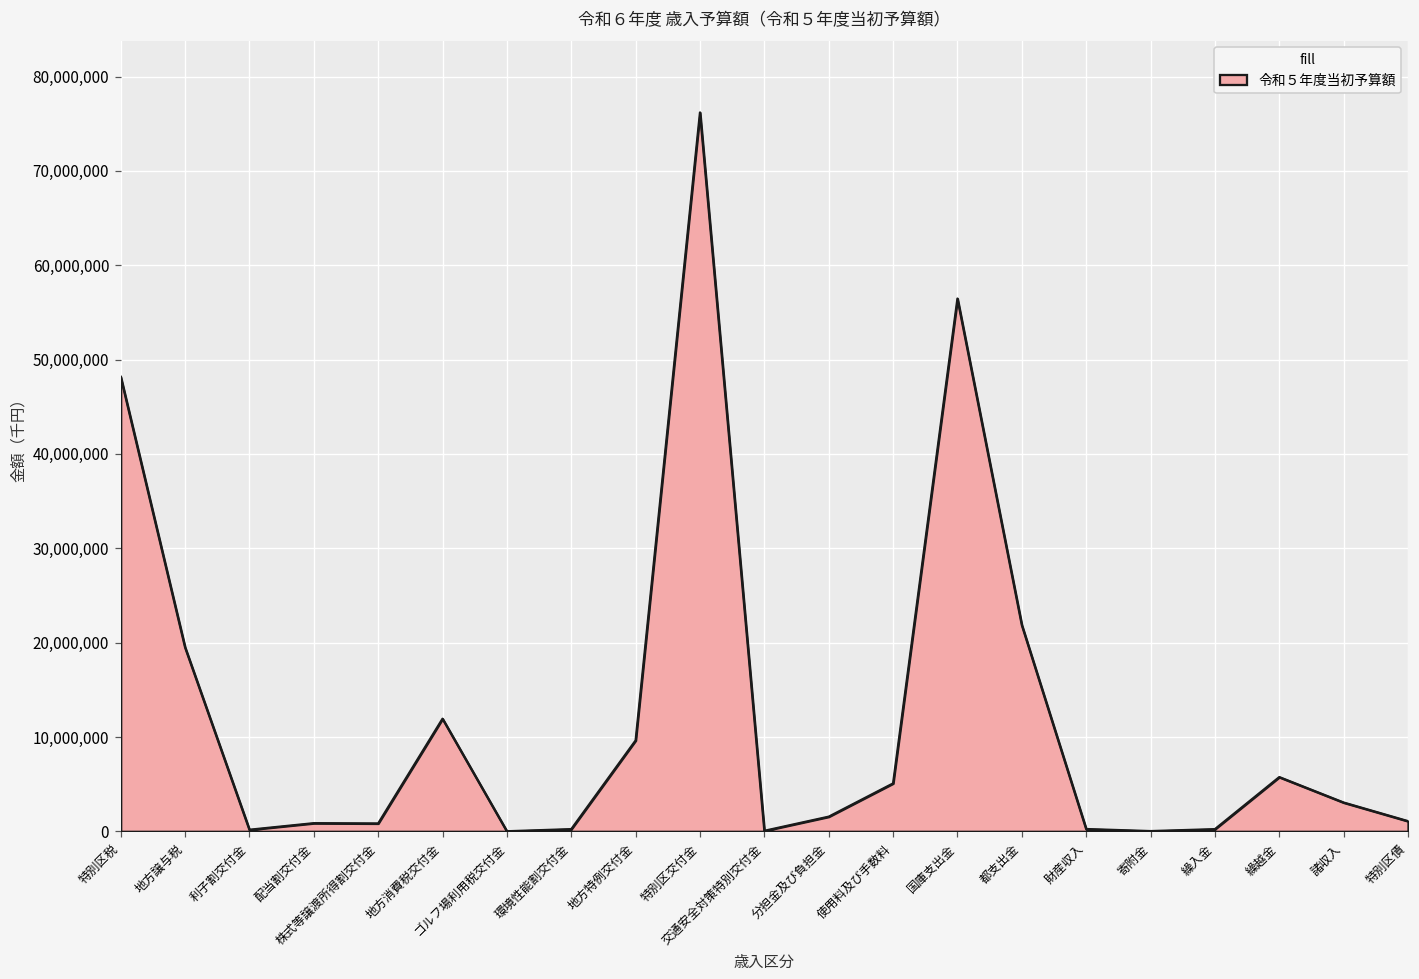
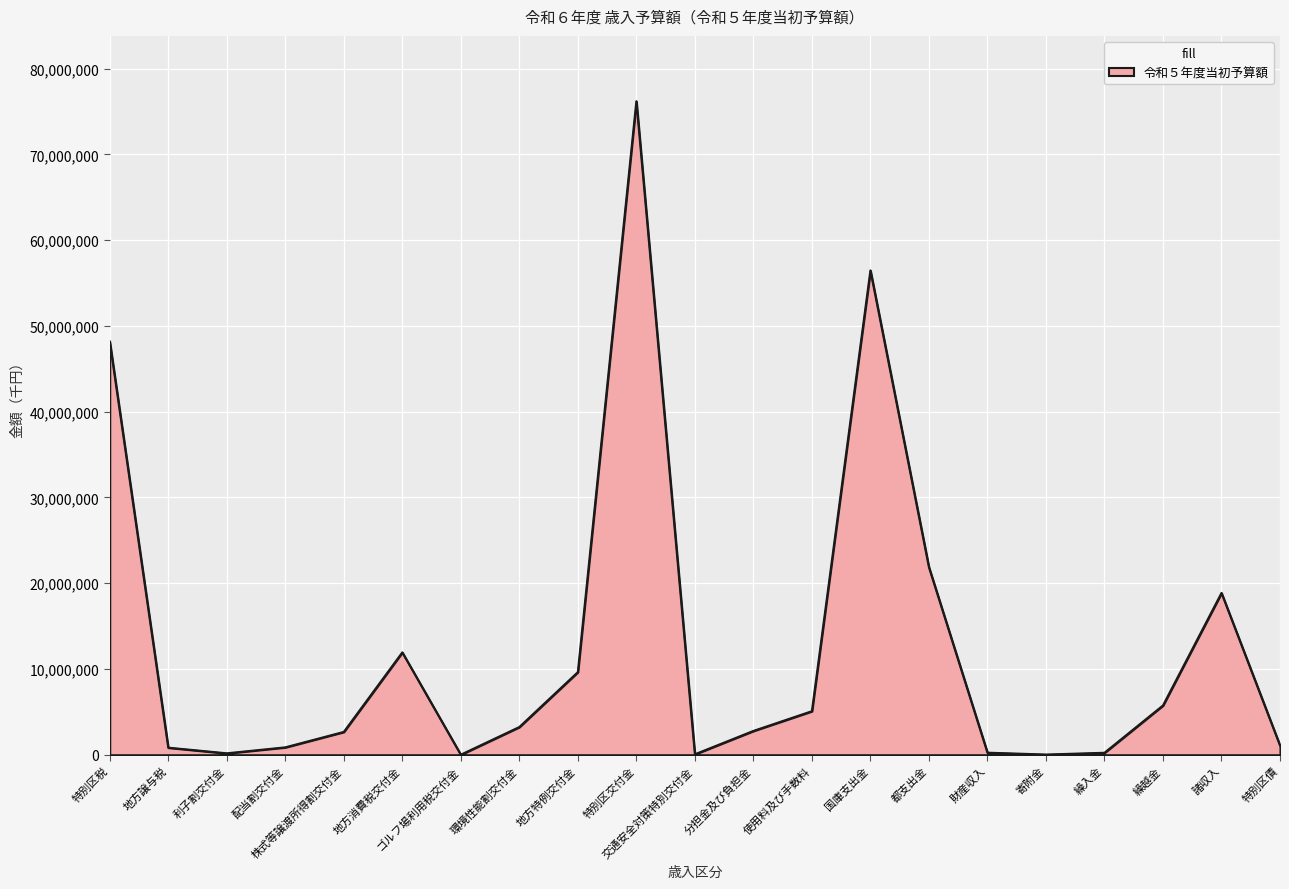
  {
    "特別区税": "48,000,000",
-   "地方譲与税": "20,000,000",
+   "地方譲与税": "1,000,000",
    "利子割交付金": "0",
    "配当割交付金": "1,000,000",
-   "株式等譲渡所得割交付金": "1,000,000",
+   "株式等譲渡所得割交付金": "3,000,000",
    "地方消費税交付金": "12,000,000",
    "ゴルフ場利用税交付金": "0",
-   "環境性能割交付金": "0",
+   "環境性能割交付金": "3,000,000",
    "地方特例交付金": "10,000,000",
    "特別区交付金": "76,000,000",
    "交通安全対策特別交付金": "0",
-   "分担金及び負担金": "2,000,000",
+   "分担金及び負担金": "3,000,000",
    "使用料及び手数料": "5,000,000",
    "国庫支出金": "56,000,000",
    "都支出金": "22,000,000",
    "財産収入": "0",
    "寄附金": "0",
    "繰入金": "0",
    "繰越金": "6,000,000",
-   "諸収入": "3,000,000",
+   "諸収入": "19,000,000",
    "特別区債": "1,000,000"
  }
